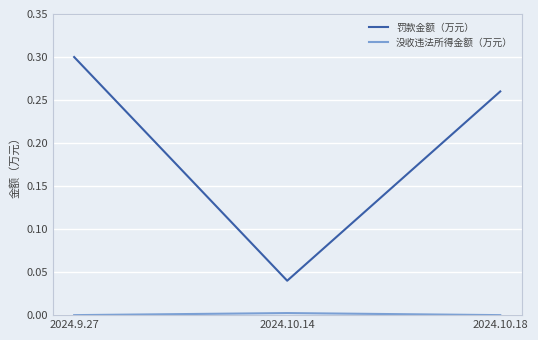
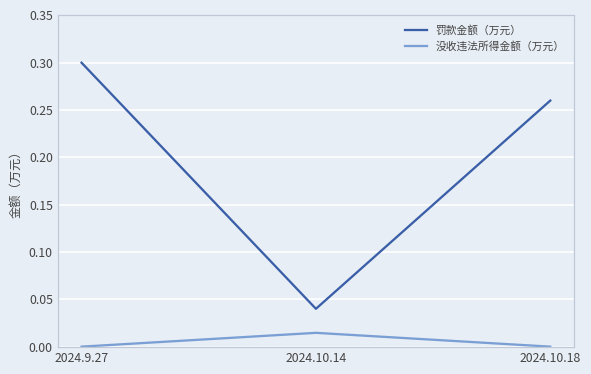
  {
    "罚款金额（万元）": {
      "2024.9.27": 0.30,
      "2024.10.14": 0.04,
      "2024.10.18": 0.26
    },
    "没收违法所得金额（万元）": {
      "2024.9.27": 0.00,
-     "2024.10.14": 0.00,
+     "2024.10.14": 0.01,
      "2024.10.18": 0.00
    }
  }
